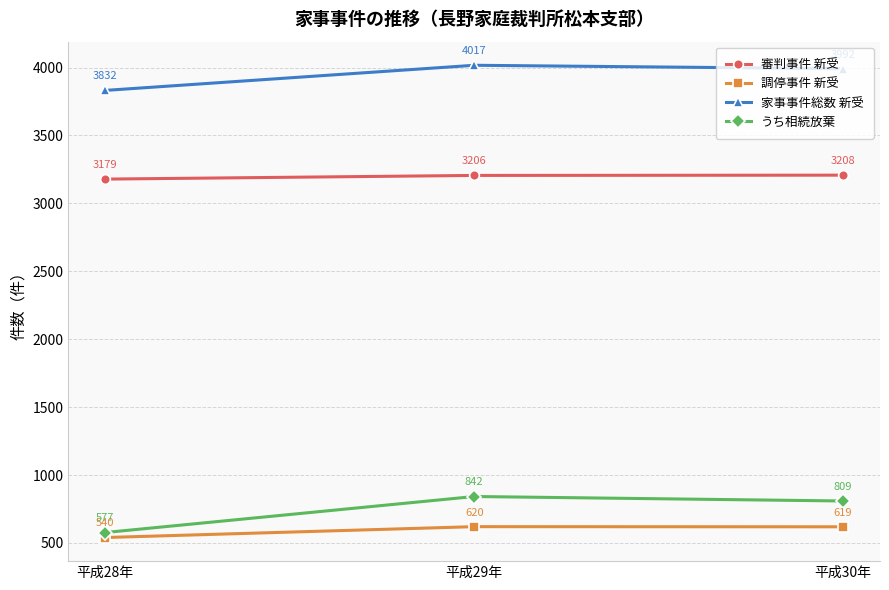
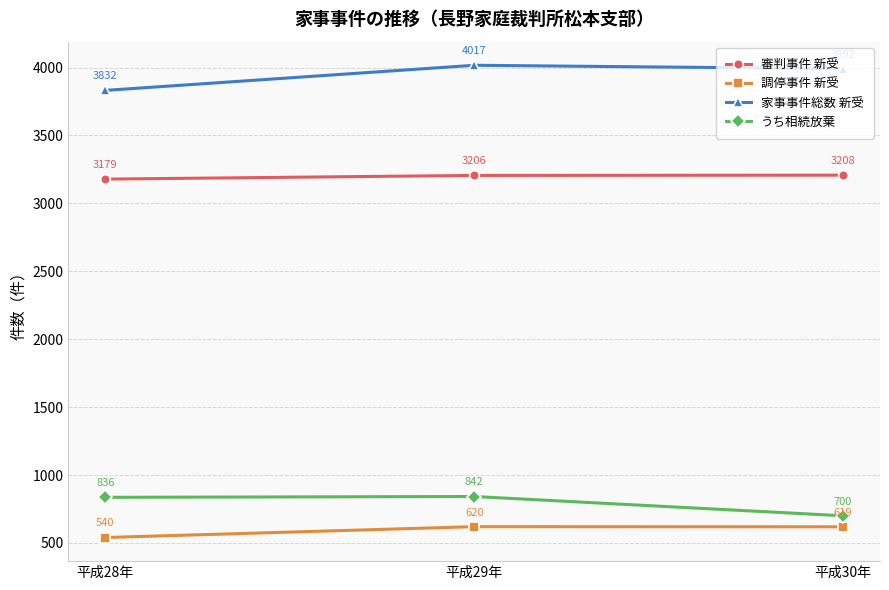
  {
    "家事事件総数 新受": {
      "平成28年": 3832,
      "平成29年": 4017
    },
    "うち相続放棄": {
-     "平成28年": 577,
+     "平成28年": 836,
      "平成29年": 842,
-     "平成30年": 809
+     "平成30年": 700
    }
  }
